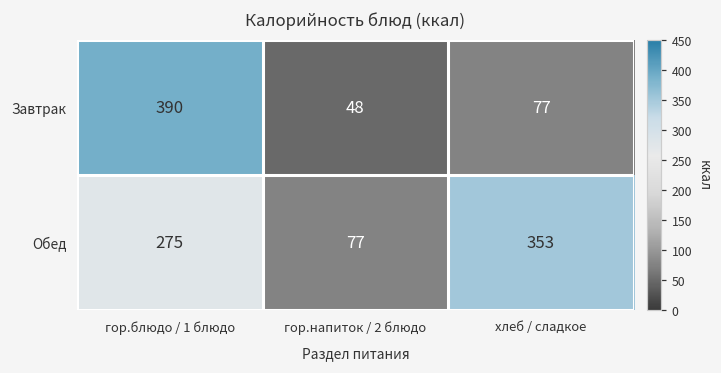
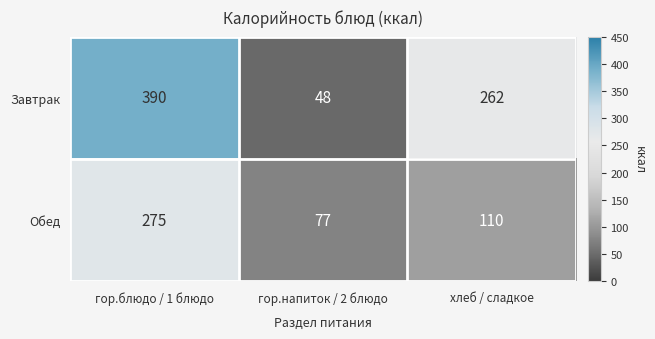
  {
    "Завтрак": {
      "гор.блюдо / 1 блюдо": 390,
      "гор.напиток / 2 блюдо": 48,
-     "хлеб / сладкое": 77
+     "хлеб / сладкое": 262
    },
    "Обед": {
      "гор.блюдо / 1 блюдо": 275,
      "гор.напиток / 2 блюдо": 77,
-     "хлеб / сладкое": 353
+     "хлеб / сладкое": 110
    }
  }
